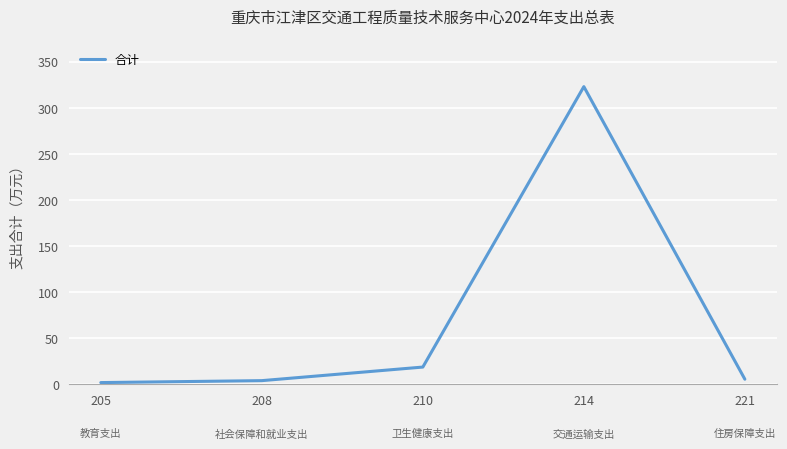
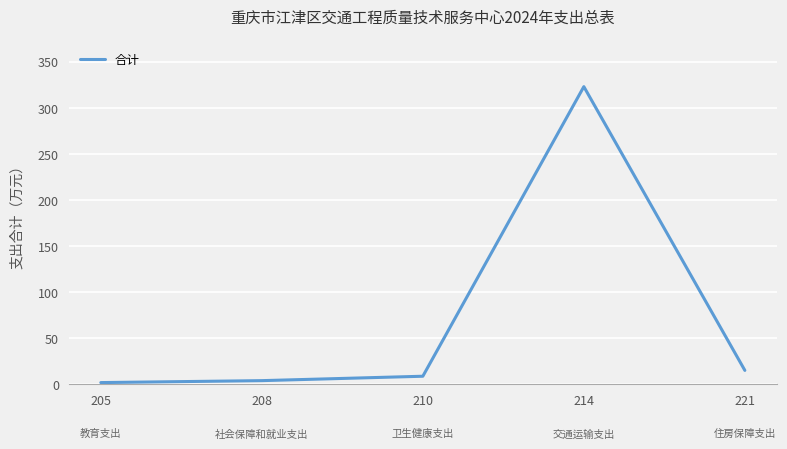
  {
    "205": 0,
    "208": 0,
-   "210": 20,
+   "210": 10,
    "214": 320,
-   "221": 10
+   "221": 20
  }
